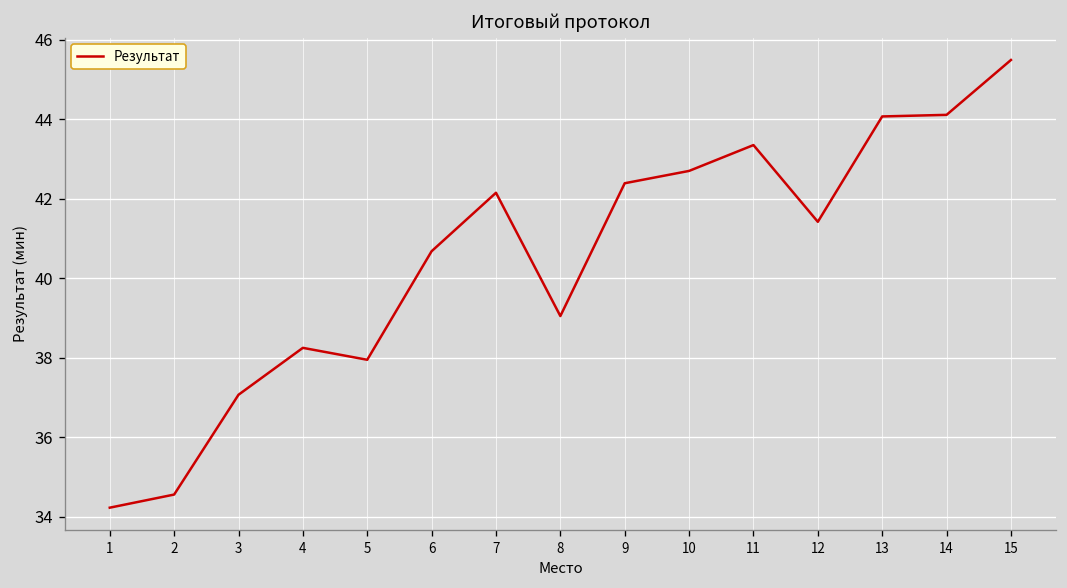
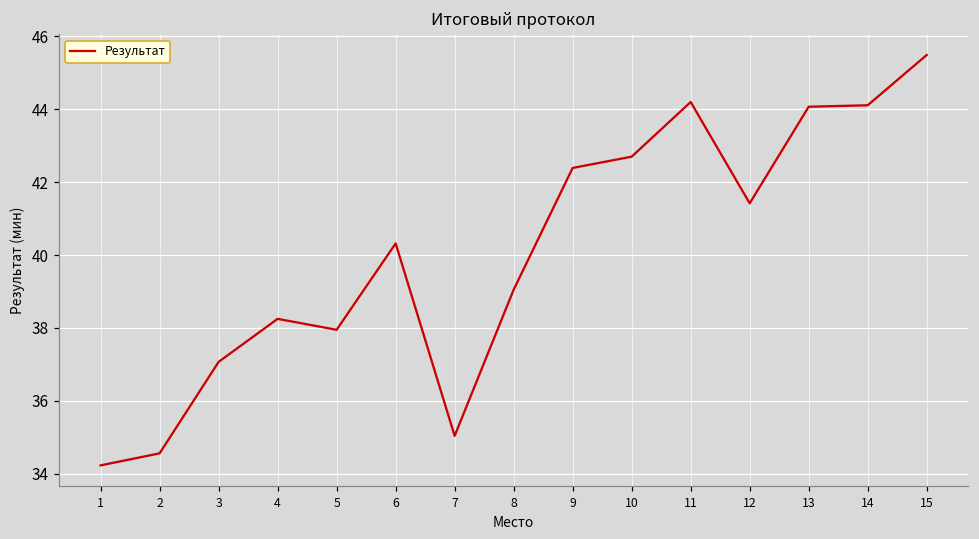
  {
    "1": 34.2,
    "2": 34.6,
    "3": 37.1,
    "4": 38.3,
    "5": 38.0,
-   "6": 40.7,
-   "7": 42.2,
+   "6": 40.3,
+   "7": 35.0,
    "8": 39.1,
    "9": 42.4,
    "10": 42.7,
-   "11": 43.4,
+   "11": 44.2,
    "12": 41.4,
    "13": 44.1,
    "14": 44.1,
    "15": 45.5
  }
